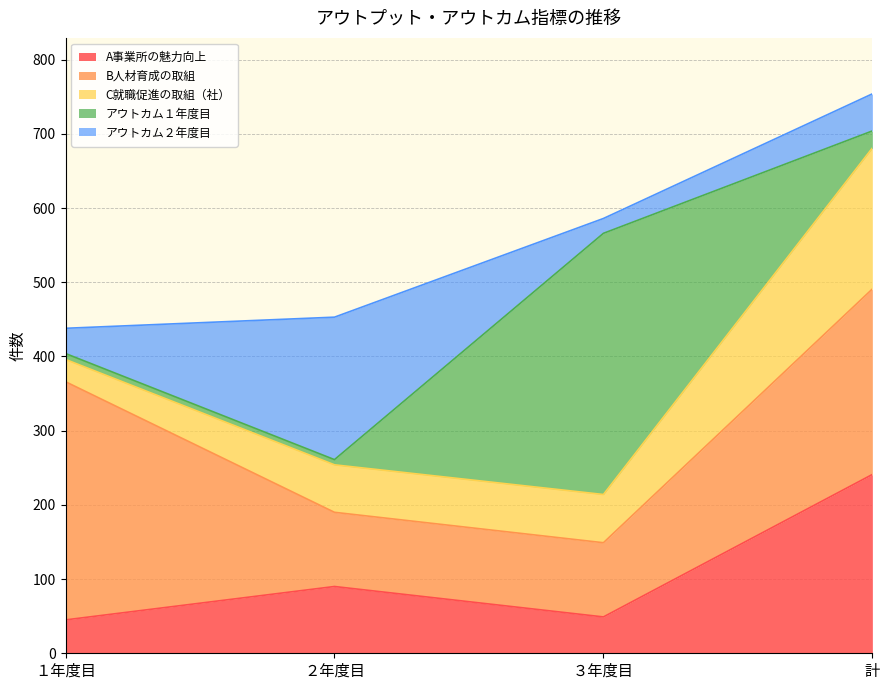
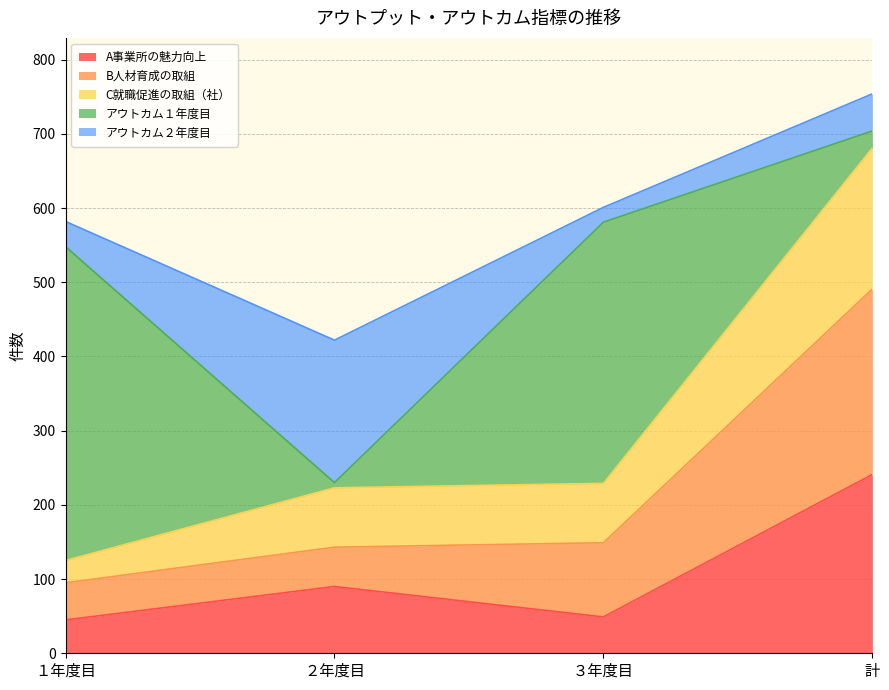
  {
    "A事業所の魅力向上": {
      "１年度目": 50,
      "２年度目": 90,
      "３年度目": 50,
      "計": 240
    },
    "B人材育成の取組": {
-     "１年度目": 320,
-     "２年度目": 100,
+     "１年度目": 50,
+     "２年度目": 50,
      "３年度目": 100,
      "計": 250
    },
    "C就職促進の取組（社）": {
      "１年度目": 30,
-     "２年度目": 60,
-     "３年度目": 70,
+     "２年度目": 80,
+     "３年度目": 80,
      "計": 190
    },
    "アウトカム１年度目": {
-     "１年度目": 10,
+     "１年度目": 420,
      "２年度目": 10,
      "３年度目": 350,
      "計": 20
    },
    "アウトカム２年度目": {
      "１年度目": 30,
      "２年度目": 190,
      "３年度目": 20,
      "計": 50
    }
  }
